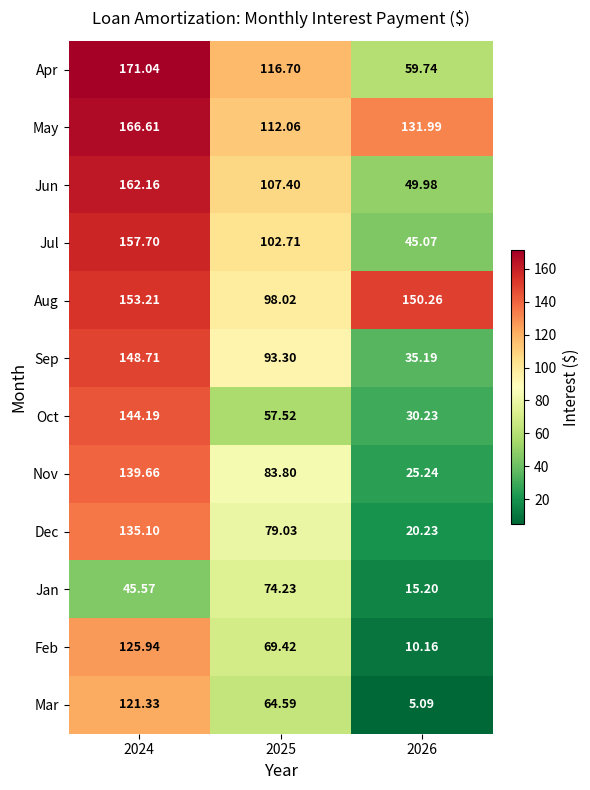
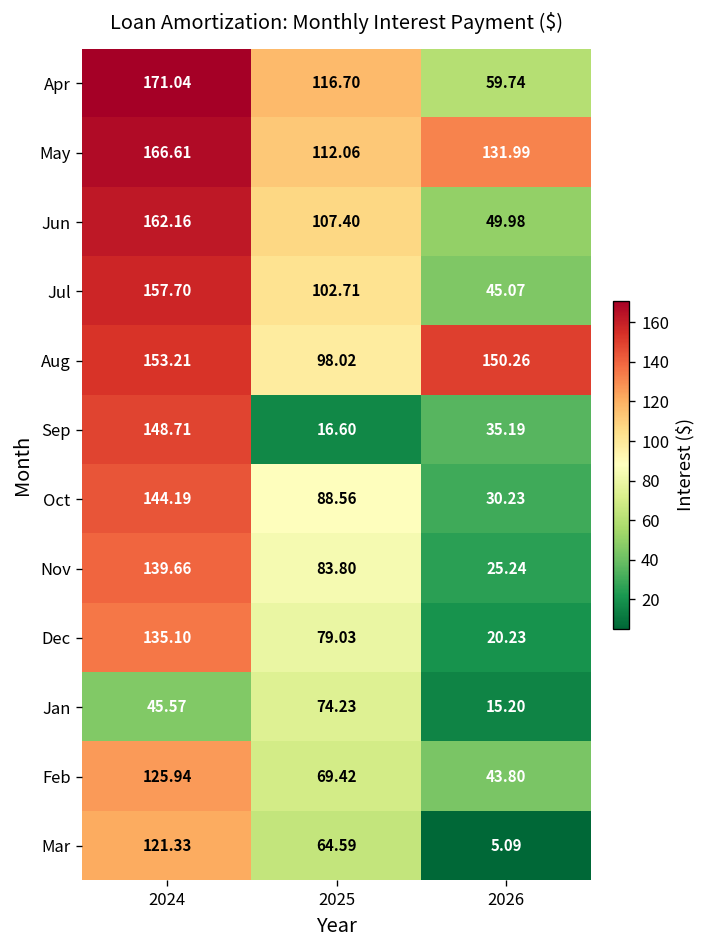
  {
    "Apr": {
      "2024": 171.04,
      "2025": 116.70,
      "2026": 59.74
    },
    "May": {
      "2024": 166.61,
      "2025": 112.06,
      "2026": 131.99
    },
    "Jun": {
      "2024": 162.16,
      "2025": 107.40,
      "2026": 49.98
    },
    "Jul": {
      "2024": 157.70,
      "2025": 102.71,
      "2026": 45.07
    },
    "Aug": {
      "2024": 153.21,
      "2025": 98.02,
      "2026": 150.26
    },
    "Sep": {
      "2024": 148.71,
-     "2025": 93.30,
+     "2025": 16.60,
      "2026": 35.19
    },
    "Oct": {
      "2024": 144.19,
-     "2025": 57.52,
+     "2025": 88.56,
      "2026": 30.23
    },
    "Nov": {
      "2024": 139.66,
      "2025": 83.80,
      "2026": 25.24
    },
    "Dec": {
      "2024": 135.10,
      "2025": 79.03,
      "2026": 20.23
    },
    "Jan": {
      "2024": 45.57,
      "2025": 74.23,
      "2026": 15.20
    },
    "Feb": {
      "2024": 125.94,
      "2025": 69.42,
-     "2026": 10.16
+     "2026": 43.80
    },
    "Mar": {
      "2024": 121.33,
      "2025": 64.59,
      "2026": 5.09
    }
  }
